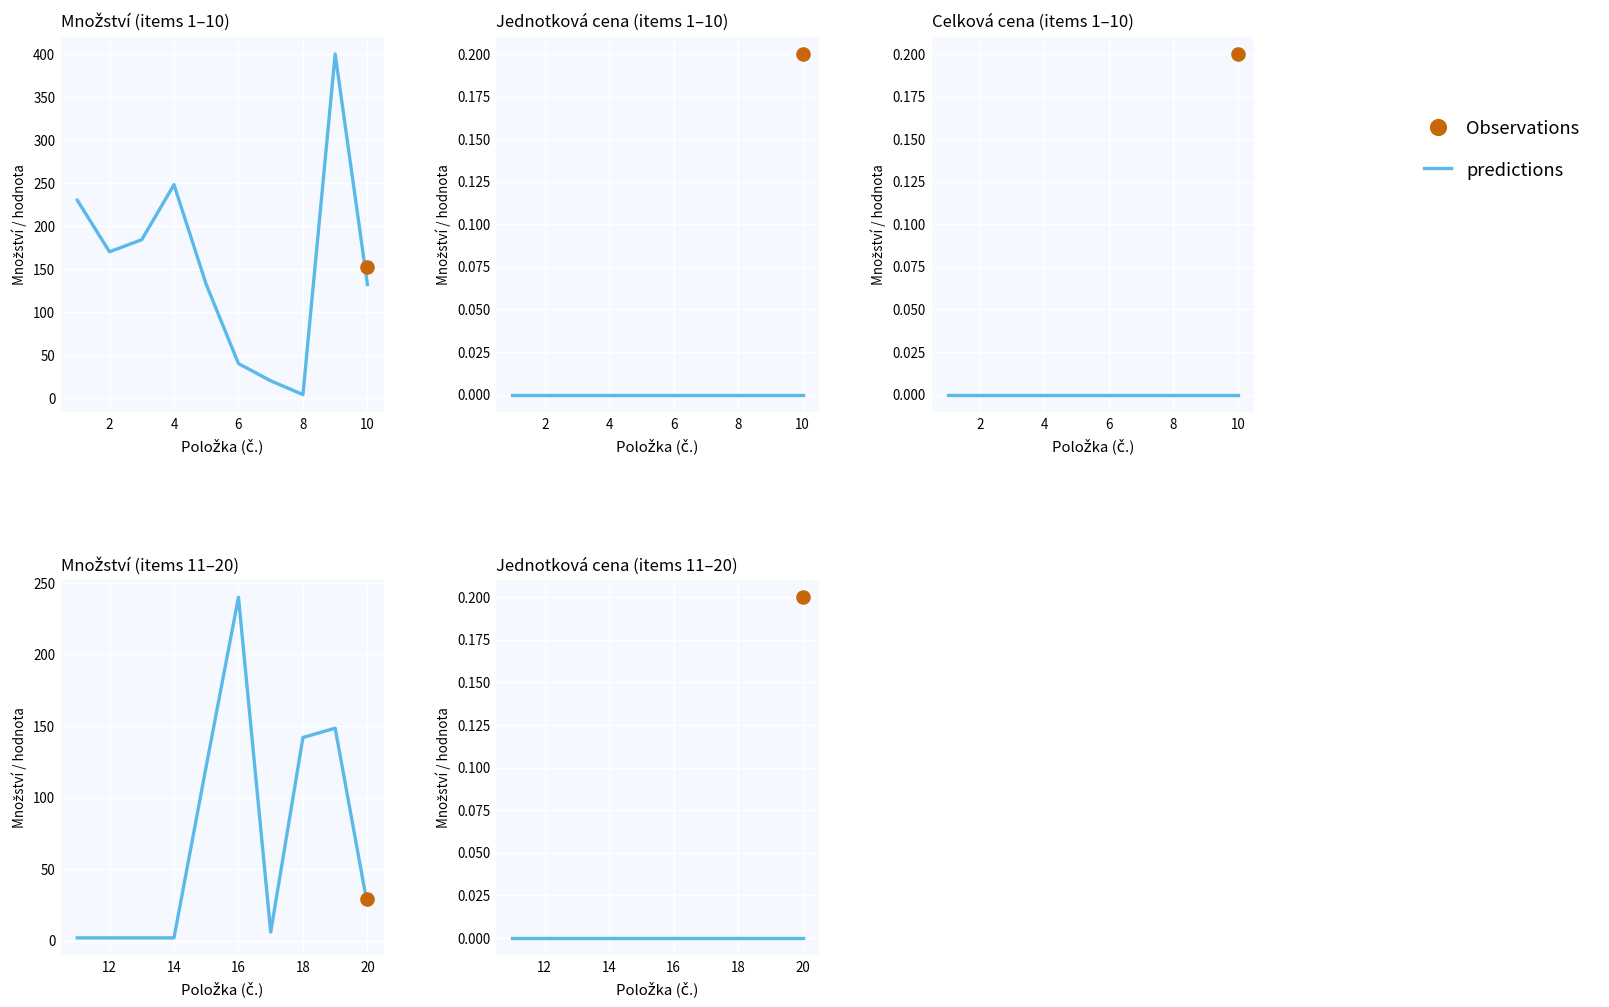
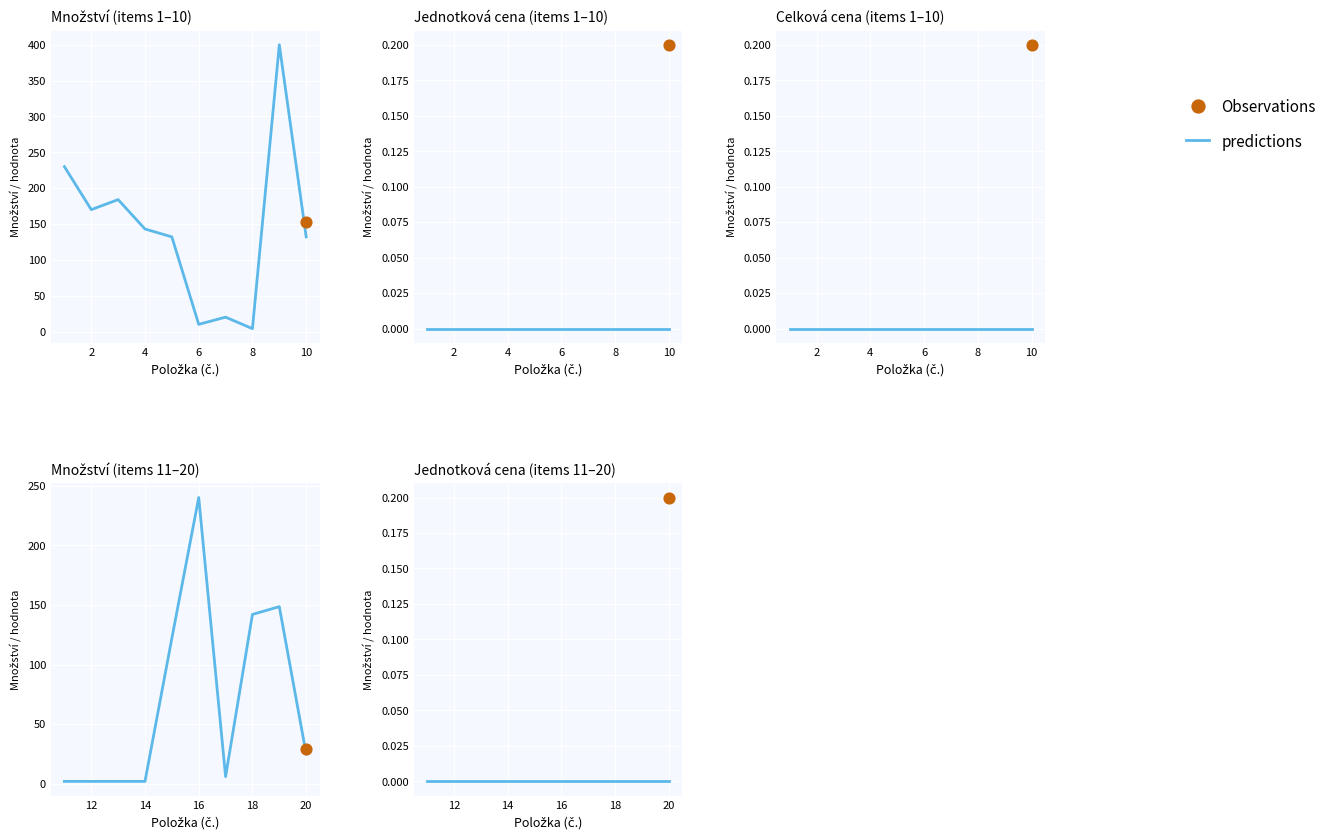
  {
    "Množství (items 1–10)": {
      "predictions": {
        "2": 170,
-       "4": 250,
-       "6": 40,
+       "4": 140,
+       "6": 10,
        "8": 0,
        "10": 130
      }
    },
    "Jednotková cena (items 1–10)": {
      "predictions": {
        "2": 0.000,
        "4": 0.000,
        "6": 0.000,
        "8": 0.000,
        "10": 0.000
      }
    },
    "Celková cena (items 1–10)": {
      "predictions": {
        "2": 0.000,
        "4": 0.000,
        "6": 0.000,
        "8": 0.000,
        "10": 0.000
      }
    },
    "Množství (items 11–20)": {
      "predictions": {
        "12": 2,
        "14": 2,
        "16": 240,
        "18": 142,
        "20": 25
      }
    },
    "Jednotková cena (items 11–20)": {
      "predictions": {
        "12": 0.000,
        "14": 0.000,
        "16": 0.000,
        "18": 0.000,
        "20": 0.000
      }
    }
  }
